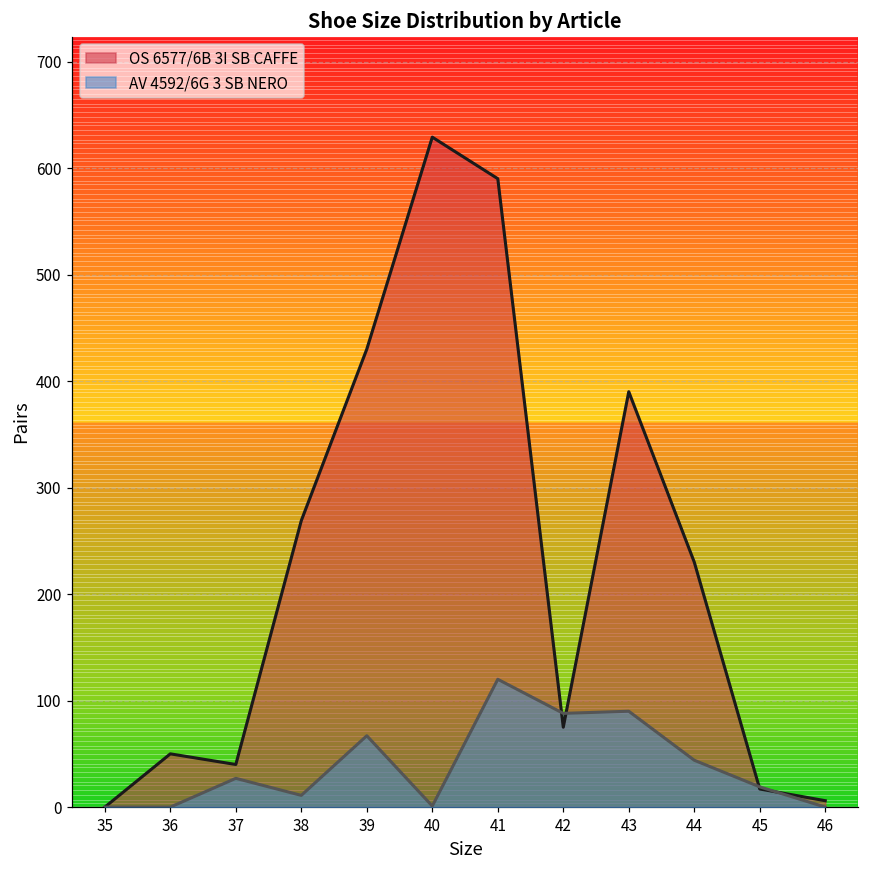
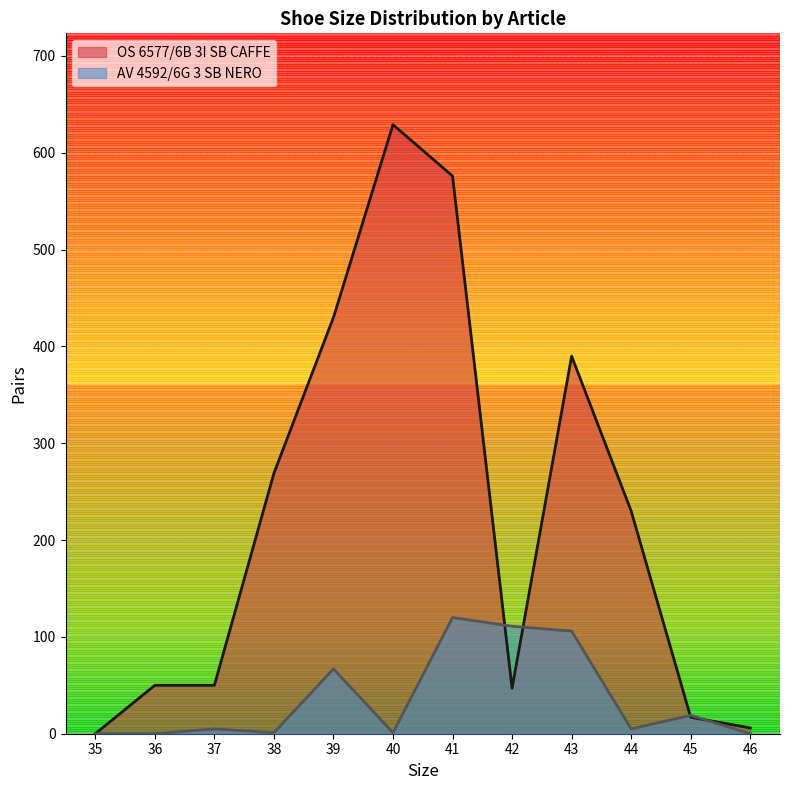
  {
    "OS 6577/6B 3I SB CAFFE": {
      "36": 50,
-     "37": 40,
+     "37": 50,
      "38": 270,
      "39": 430,
      "40": 630,
-     "41": 590,
-     "42": 80,
+     "41": 580,
+     "42": 50,
      "43": 390,
      "44": 230,
      "46": 10
    },
    "AV 4592/6G 3 SB NERO": {
      "36": 0,
-     "37": 30,
-     "38": 10,
+     "37": 10,
+     "38": 0,
      "39": 70,
      "40": 0,
      "41": 120,
-     "42": 90,
-     "43": 90,
-     "44": 40,
+     "42": 110,
+     "43": 110,
+     "44": 10,
      "46": 0
    }
  }
